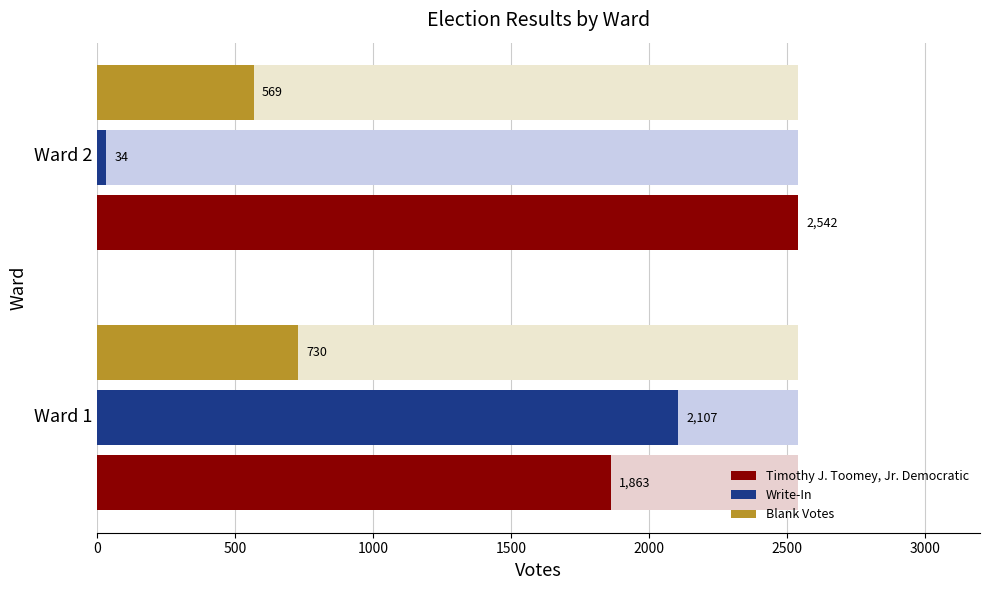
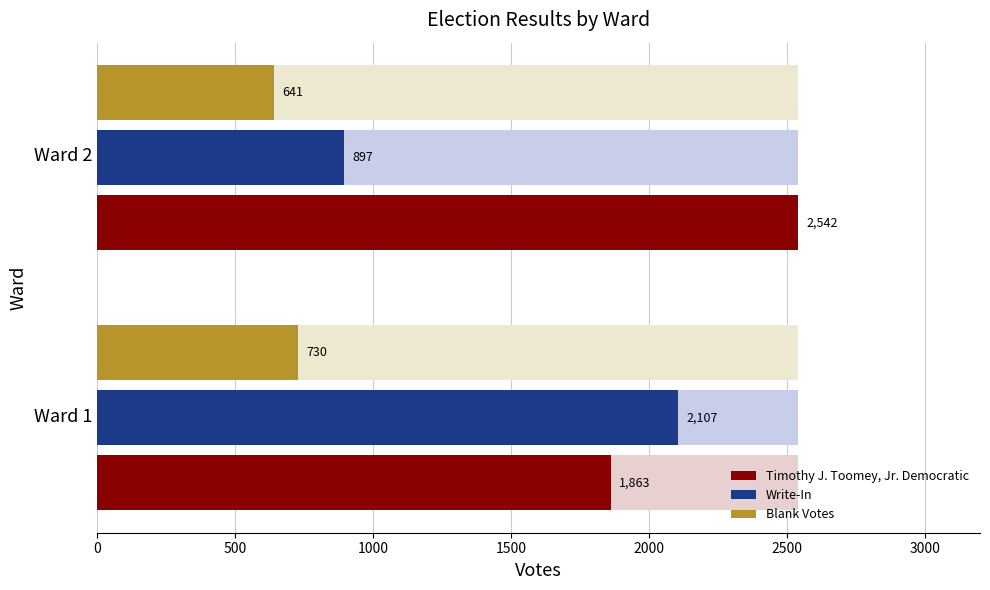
  {
    "Timothy J. Toomey, Jr. Democratic": {
      "Ward 2": "2,542"
    },
    "Write-In": {
-     "Ward 2": "34"
+     "Ward 2": "897"
    },
    "Blank Votes": {
-     "Ward 2": "569"
+     "Ward 2": "641"
    }
  }
